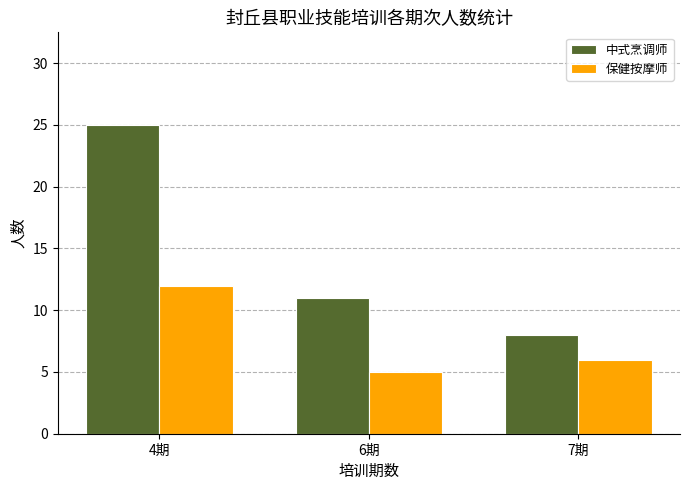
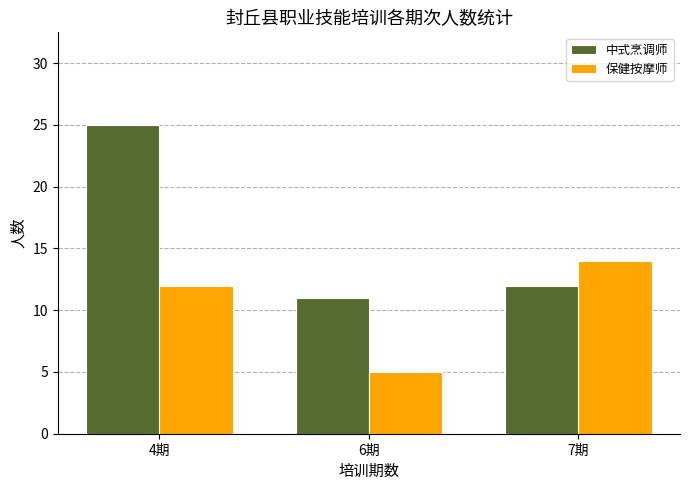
  {
    "中式烹调师": {
      "4期": 25,
      "6期": 11,
-     "7期": 8
+     "7期": 12
    },
    "保健按摩师": {
      "4期": 12,
      "6期": 5,
-     "7期": 6
+     "7期": 14
    }
  }
